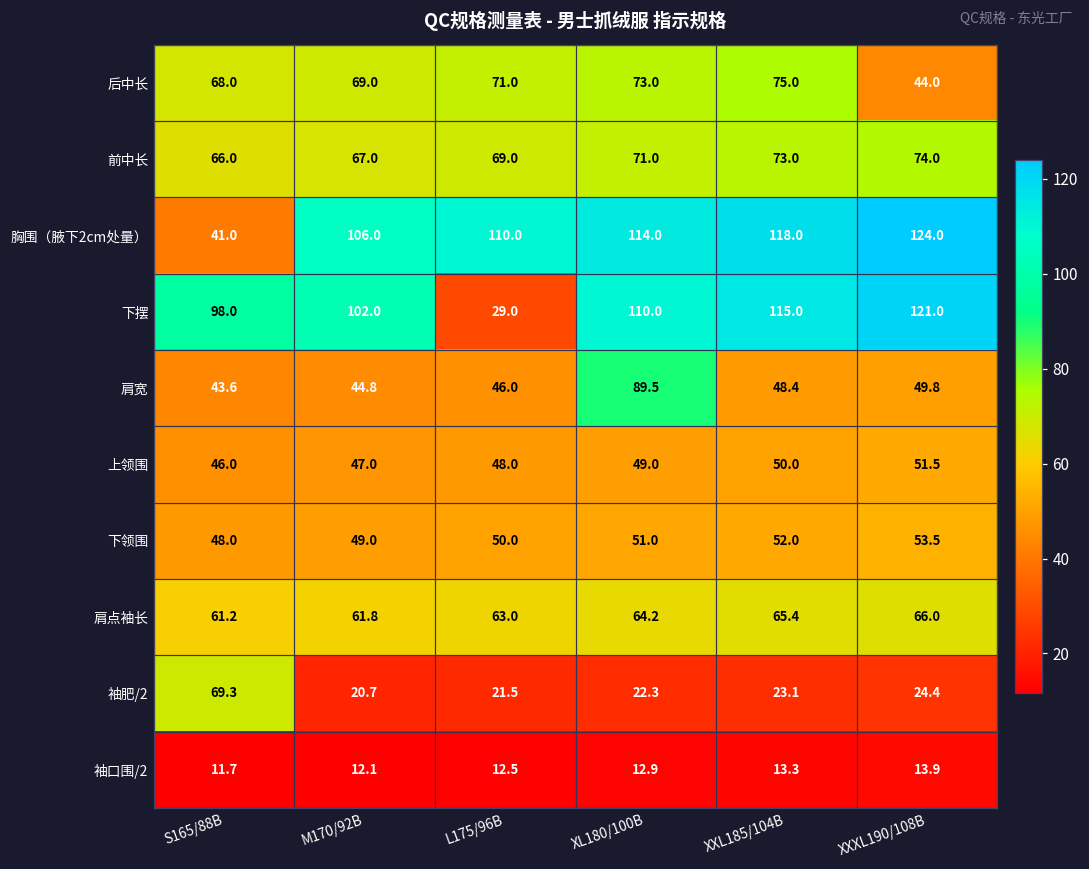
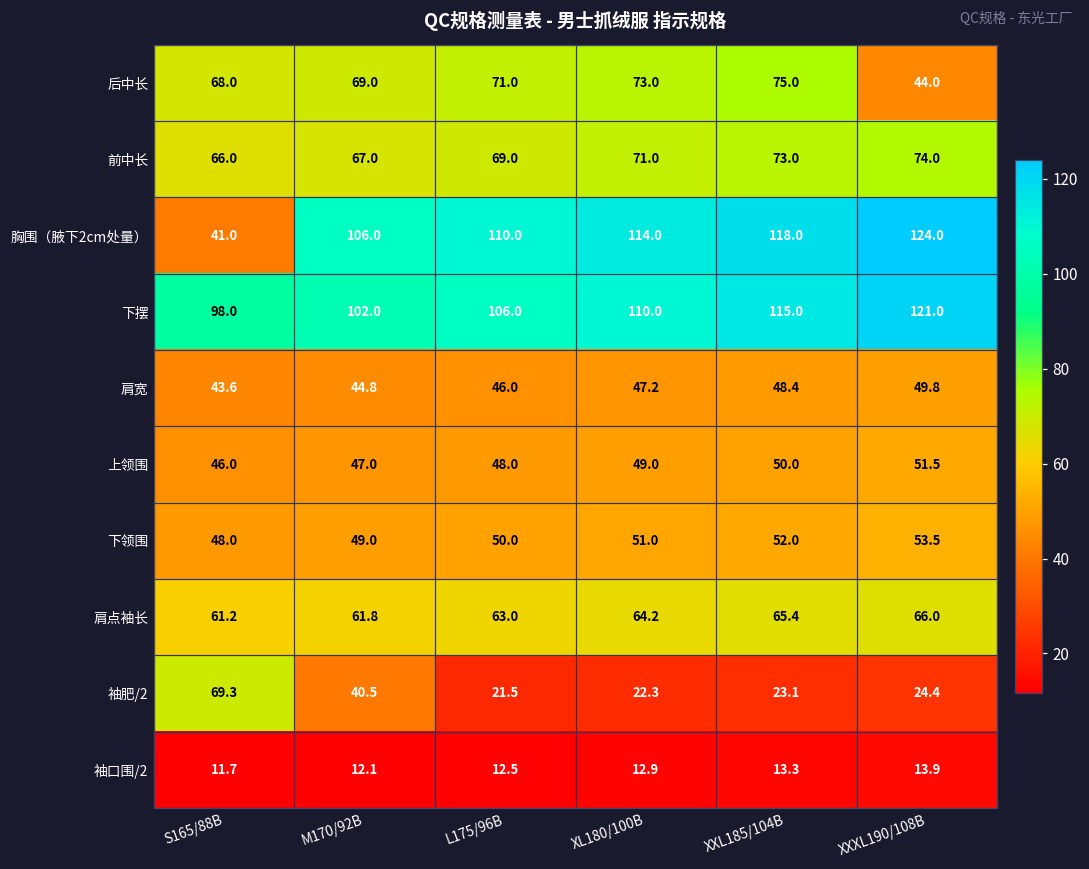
  {
    "后中长": {
      "S165/88B": 68.0,
      "M170/92B": 69.0,
      "L175/96B": 71.0,
      "XL180/100B": 73.0,
      "XXL185/104B": 75.0,
      "XXXL190/108B": 44.0
    },
    "前中长": {
      "S165/88B": 66.0,
      "M170/92B": 67.0,
      "L175/96B": 69.0,
      "XL180/100B": 71.0,
      "XXL185/104B": 73.0,
      "XXXL190/108B": 74.0
    },
    "胸围（腋下2cm处量）": {
      "S165/88B": 41.0,
      "M170/92B": 106.0,
      "L175/96B": 110.0,
      "XL180/100B": 114.0,
      "XXL185/104B": 118.0,
      "XXXL190/108B": 124.0
    },
    "下摆": {
      "S165/88B": 98.0,
      "M170/92B": 102.0,
-     "L175/96B": 29.0,
+     "L175/96B": 106.0,
      "XL180/100B": 110.0,
      "XXL185/104B": 115.0,
      "XXXL190/108B": 121.0
    },
    "肩宽": {
      "S165/88B": 43.6,
      "M170/92B": 44.8,
      "L175/96B": 46.0,
-     "XL180/100B": 89.5,
+     "XL180/100B": 47.2,
      "XXL185/104B": 48.4,
      "XXXL190/108B": 49.8
    },
    "上领围": {
      "S165/88B": 46.0,
      "M170/92B": 47.0,
      "L175/96B": 48.0,
      "XL180/100B": 49.0,
      "XXL185/104B": 50.0,
      "XXXL190/108B": 51.5
    },
    "下领围": {
      "S165/88B": 48.0,
      "M170/92B": 49.0,
      "L175/96B": 50.0,
      "XL180/100B": 51.0,
      "XXL185/104B": 52.0,
      "XXXL190/108B": 53.5
    },
    "肩点袖长": {
      "S165/88B": 61.2,
      "M170/92B": 61.8,
      "L175/96B": 63.0,
      "XL180/100B": 64.2,
      "XXL185/104B": 65.4,
      "XXXL190/108B": 66.0
    },
    "袖肥/2": {
      "S165/88B": 69.3,
-     "M170/92B": 20.7,
+     "M170/92B": 40.5,
      "L175/96B": 21.5,
      "XL180/100B": 22.3,
      "XXL185/104B": 23.1,
      "XXXL190/108B": 24.4
    },
    "袖口围/2": {
      "S165/88B": 11.7,
      "M170/92B": 12.1,
      "L175/96B": 12.5,
      "XL180/100B": 12.9,
      "XXL185/104B": 13.3,
      "XXXL190/108B": 13.9
    }
  }
